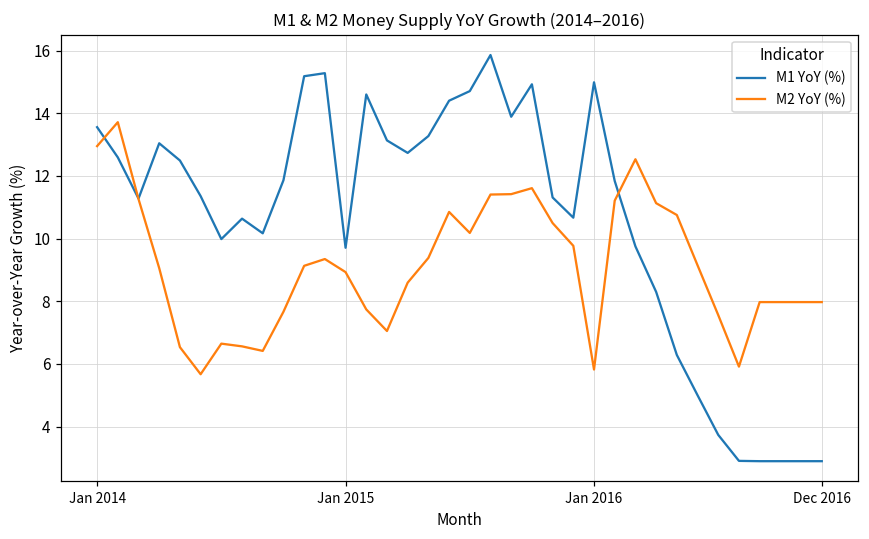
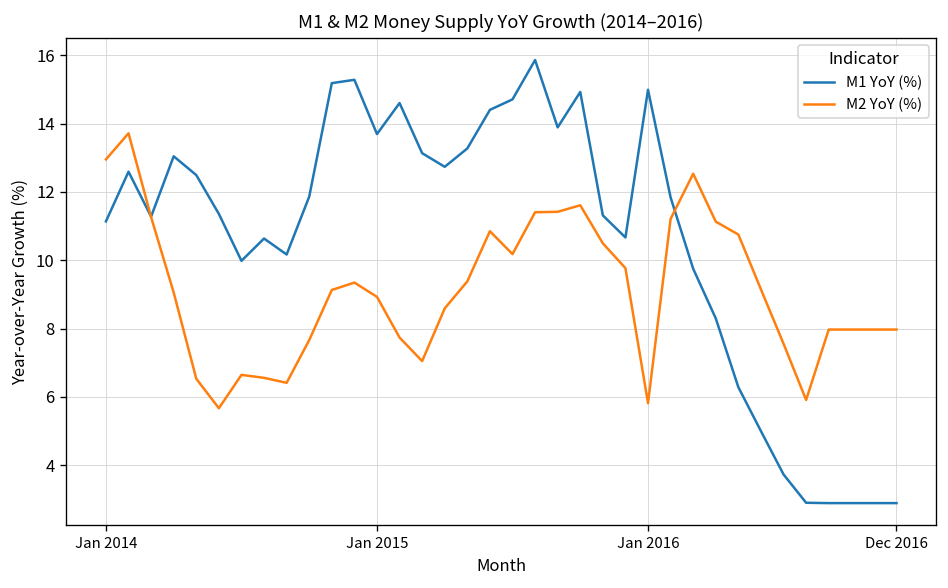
  {
    "M1 YoY (%)": {
-     "Jan 2014": 13.6,
-     "Jan 2015": 9.7,
+     "Jan 2014": 11.1,
+     "Jan 2015": 13.7,
      "Jan 2016": 15.0,
      "Dec 2016": 2.9
    },
    "M2 YoY (%)": {
      "Jan 2014": 13.0,
      "Jan 2015": 8.9,
      "Jan 2016": 5.8,
      "Dec 2016": 8.0
    }
  }
